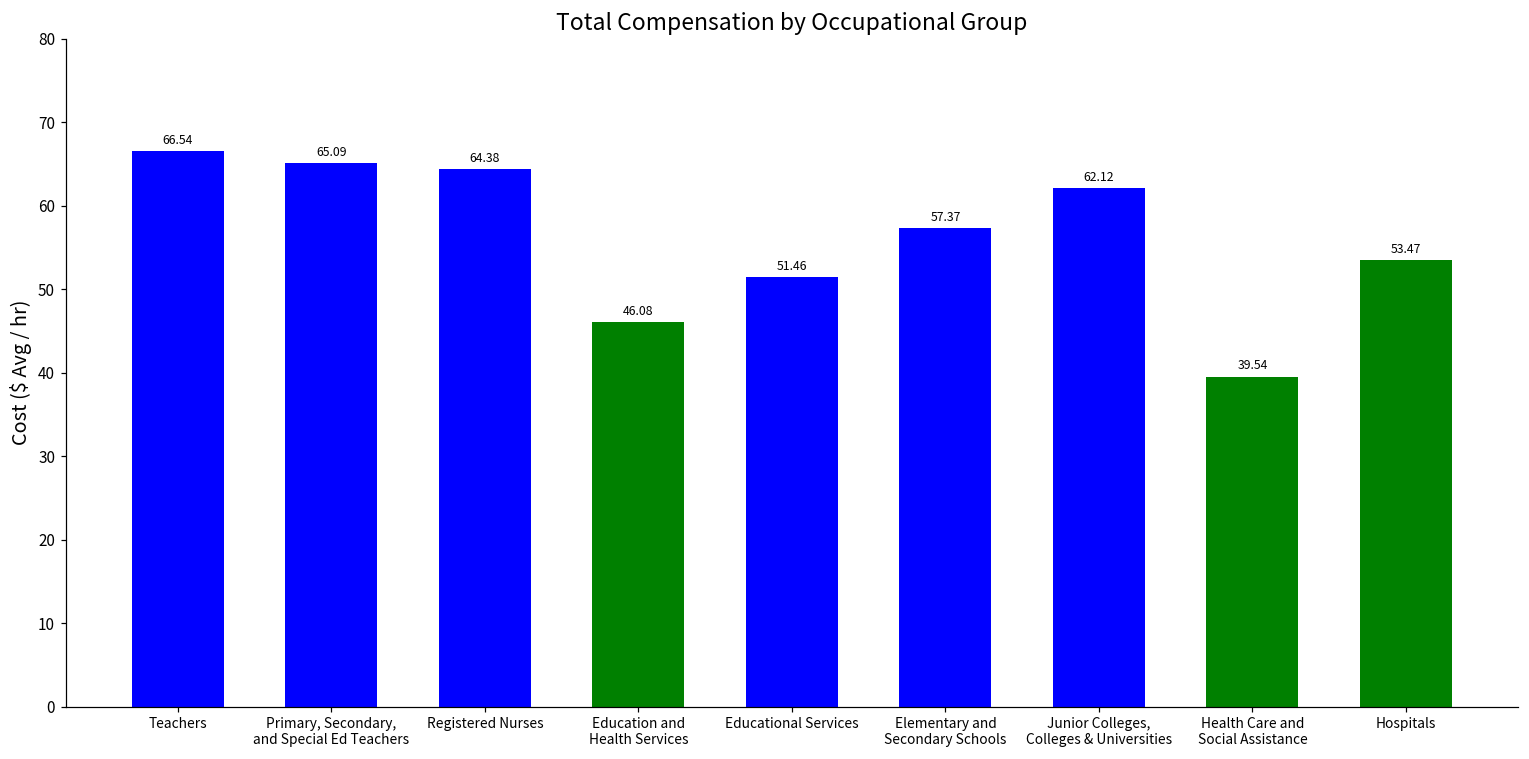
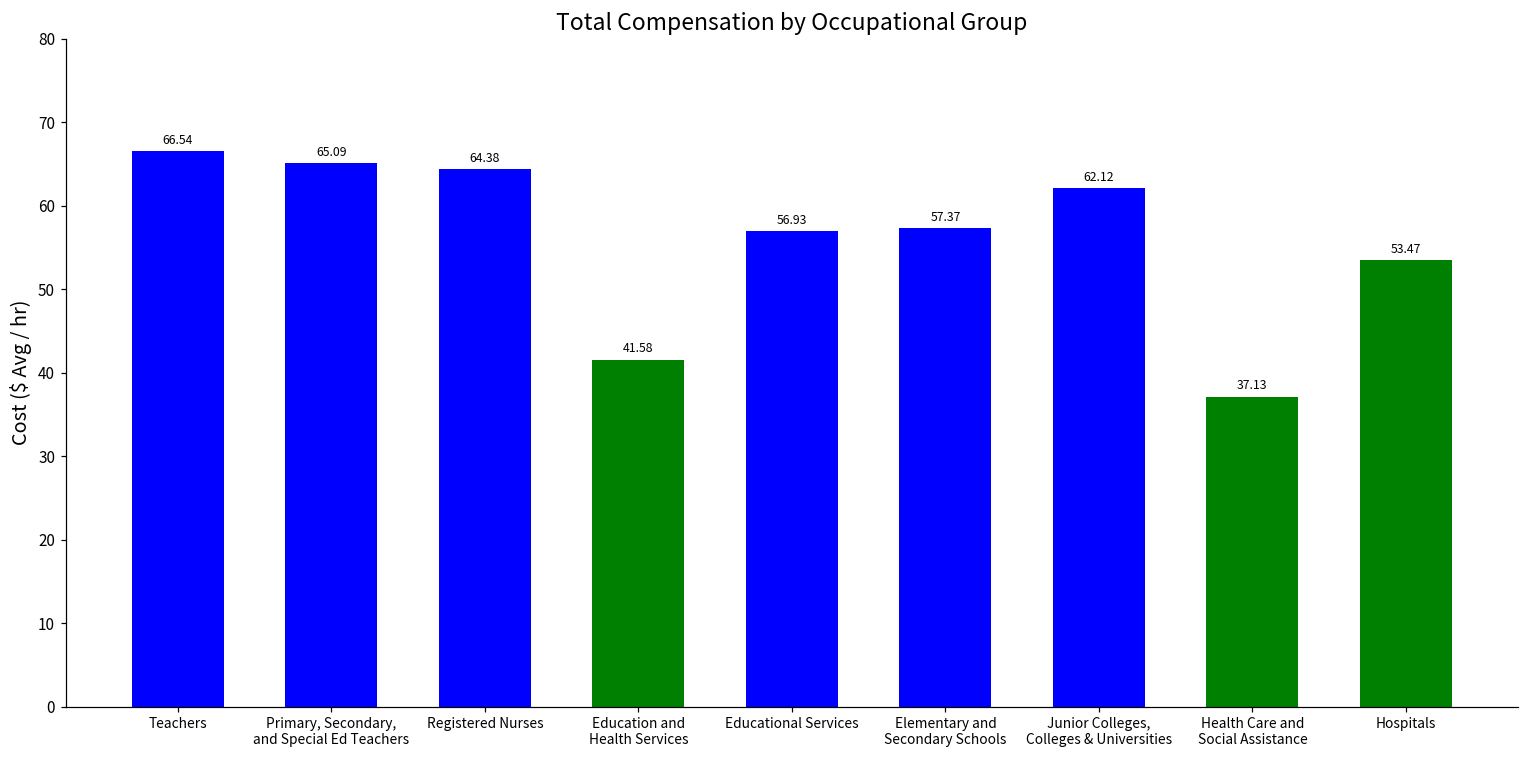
  {
    "Teachers": 66.54,
    "Primary, Secondary, and Special Ed Teachers": 65.09,
    "Registered Nurses": 64.38,
-   "Education and Health Services": 46.08,
-   "Educational Services": 51.46,
+   "Education and Health Services": 41.58,
+   "Educational Services": 56.93,
    "Elementary and Secondary Schools": 57.37,
    "Junior Colleges, Colleges & Universities": 62.12,
-   "Health Care and Social Assistance": 39.54,
+   "Health Care and Social Assistance": 37.13,
    "Hospitals": 53.47
  }
